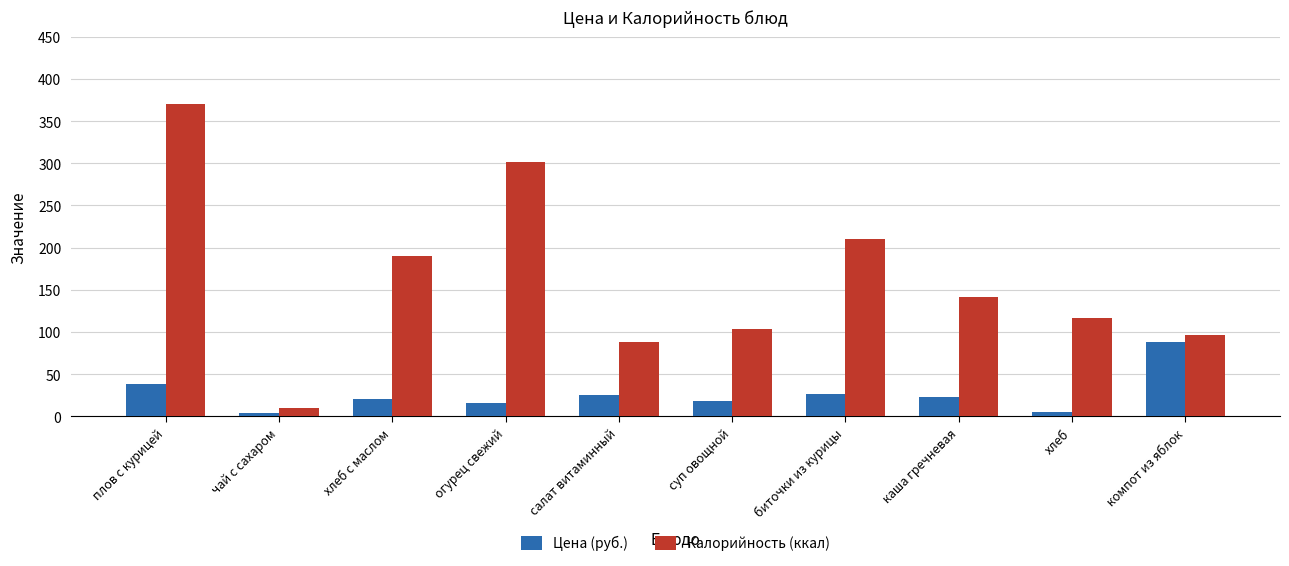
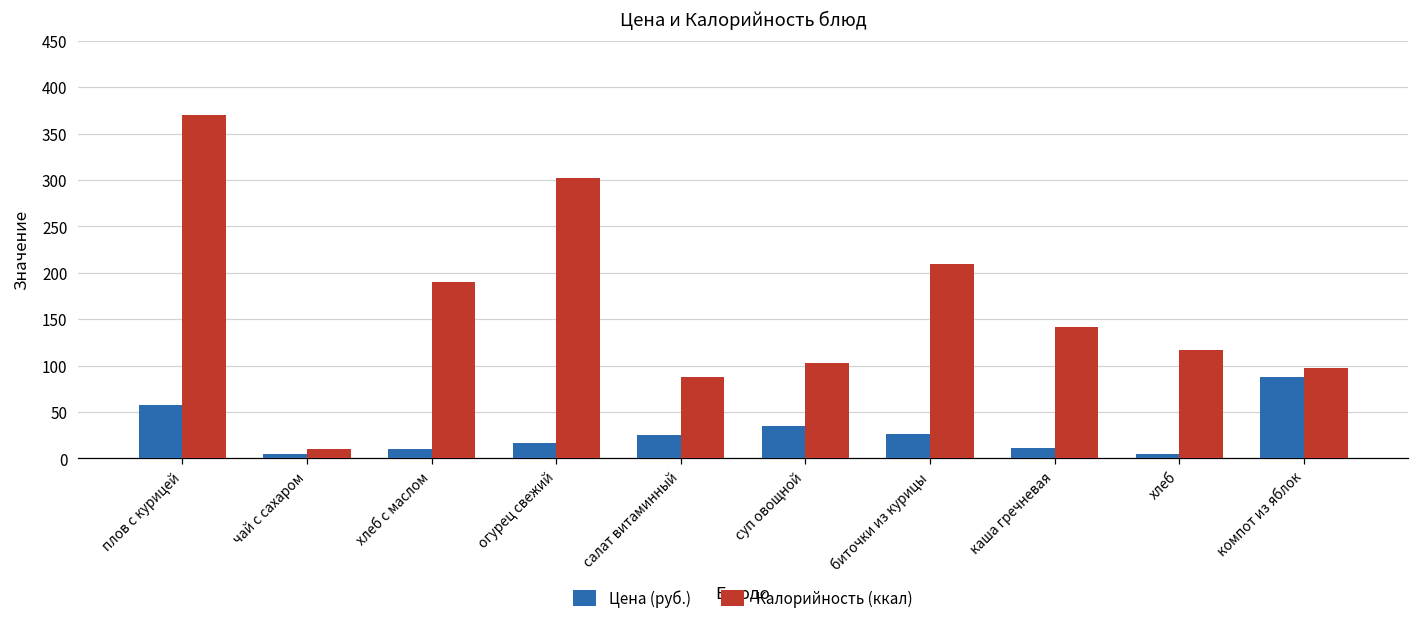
  {
    "Цена (руб.)": {
-     "плов с курицей": 40,
+     "плов с курицей": 60,
      "чай с сахаром": 0,
-     "хлеб с маслом": 20,
+     "хлеб с маслом": 10,
      "огурец свежий": 20,
      "салат витаминный": 30,
-     "суп овощной": 20,
+     "суп овощной": 30,
      "биточки из курицы": 30,
-     "каша гречневая": 20,
+     "каша гречневая": 10,
      "хлеб": 0,
      "компот из яблок": 90
    },
    "Калорийность (ккал)": {
      "плов с курицей": 370,
      "чай с сахаром": 10,
      "хлеб с маслом": 190,
      "огурец свежий": 300,
      "салат витаминный": 90,
      "суп овощной": 100,
      "биточки из курицы": 210,
      "каша гречневая": 140,
      "хлеб": 120,
      "компот из яблок": 100
    }
  }
